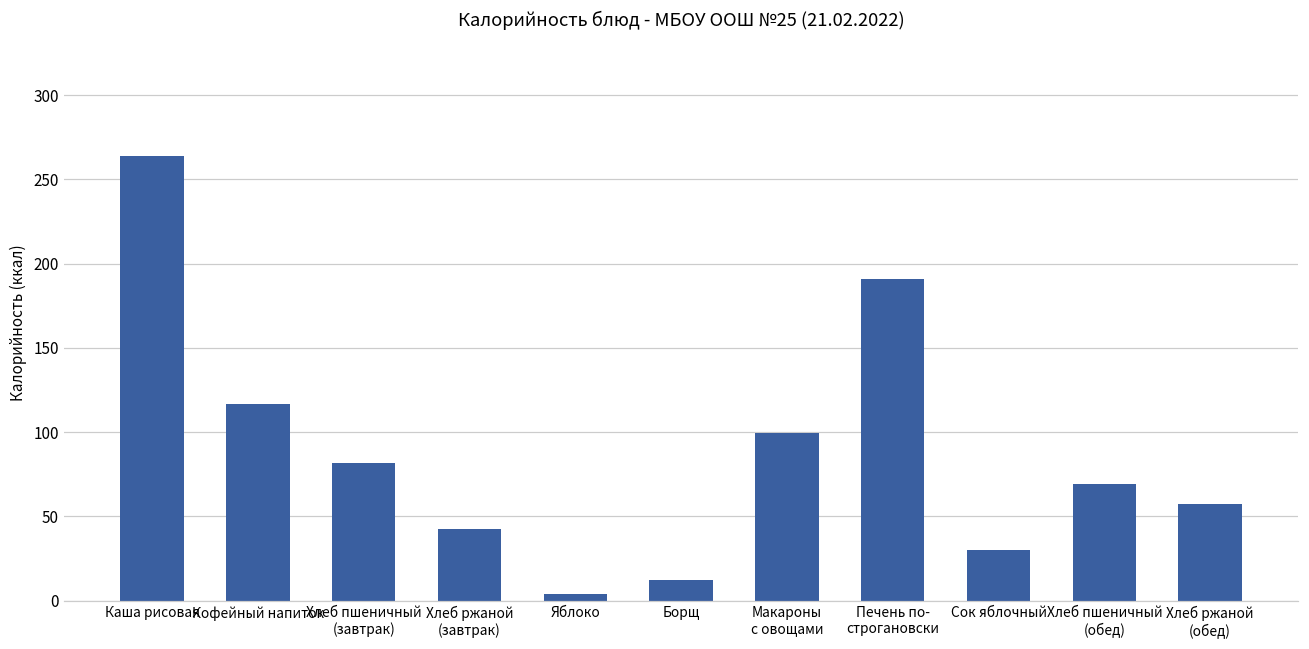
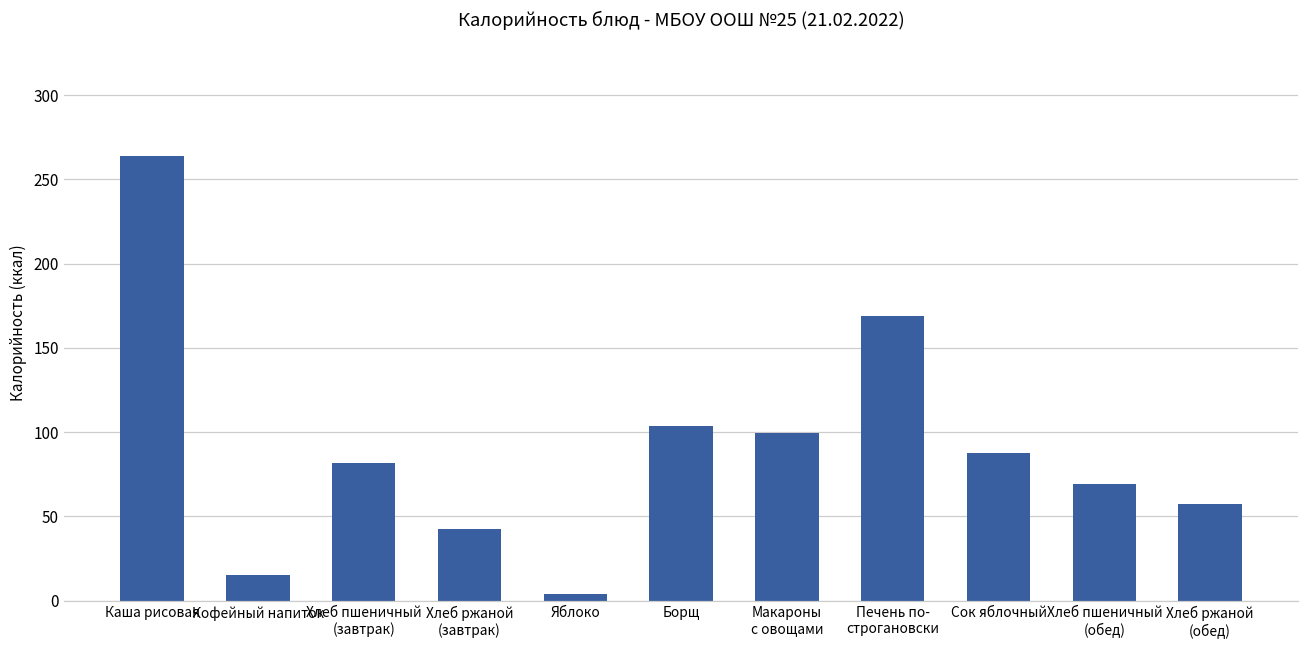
  {
    "Каша рисовая": 264,
-   "Кофейный напиток": 117,
+   "Кофейный напиток": 15,
    "Хлеб пшеничный (завтрак)": 82,
    "Хлеб ржаной (завтрак)": 43,
    "Яблоко": 4,
-   "Борщ": 12,
+   "Борщ": 104,
    "Макароны с овощами": 99,
-   "Печень по- строгановски": 191,
-   "Сок яблочный": 30,
+   "Печень по- строгановски": 169,
+   "Сок яблочный": 88,
    "Хлеб пшеничный (обед)": 70,
    "Хлеб ржаной (обед)": 58
  }
